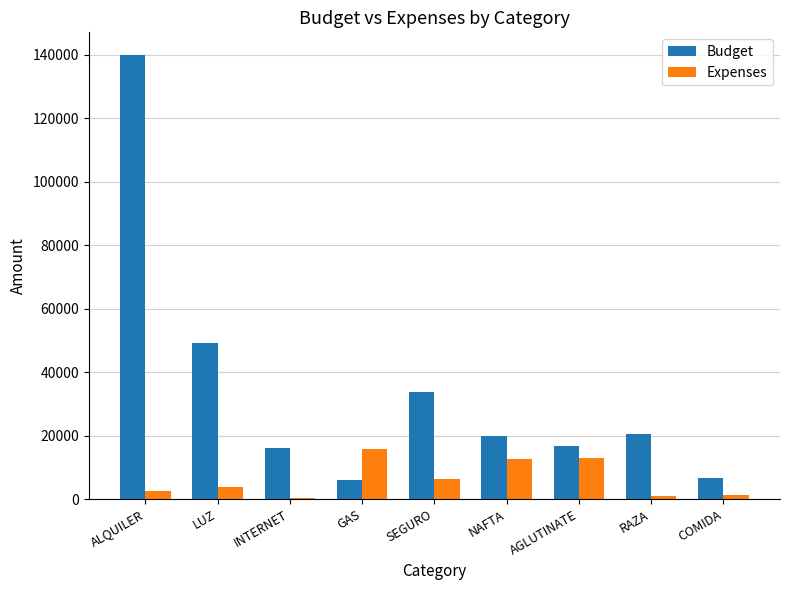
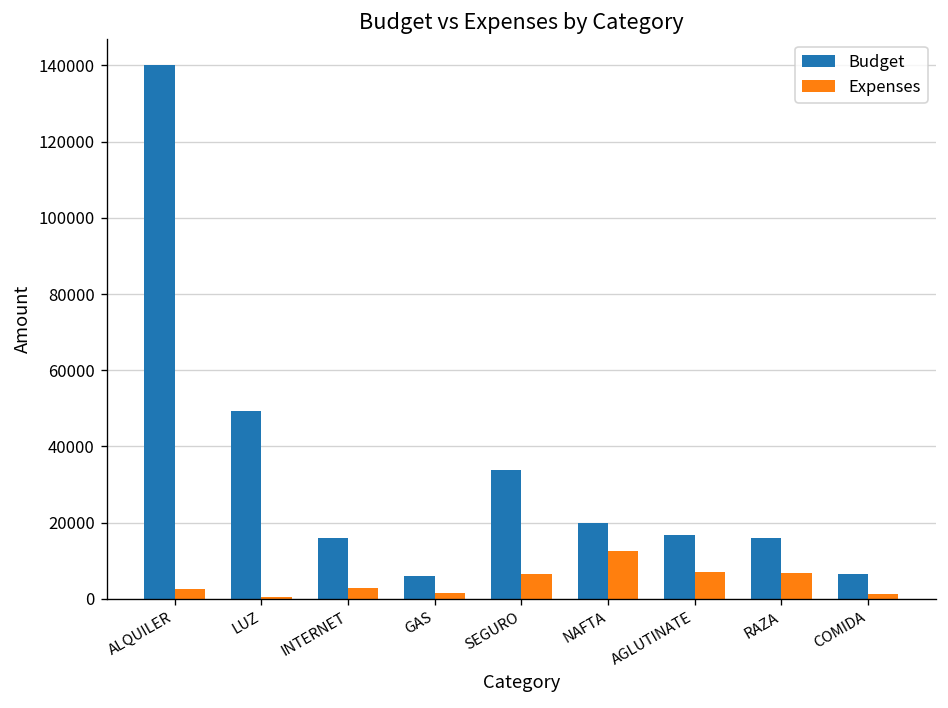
  {
    "Budget": {
      "ALQUILER": 140000,
      "LUZ": 49000,
      "INTERNET": 16000,
      "GAS": 6000,
      "SEGURO": 34000,
      "NAFTA": 20000,
      "AGLUTINATE": 17000,
-     "RAZA": 21000,
+     "RAZA": 16000,
      "COMIDA": 7000
    },
    "Expenses": {
      "ALQUILER": 3000,
-     "LUZ": 4000,
-     "INTERNET": 0,
-     "GAS": 16000,
+     "LUZ": 1000,
+     "INTERNET": 3000,
+     "GAS": 2000,
      "SEGURO": 6000,
      "NAFTA": 13000,
-     "AGLUTINATE": 13000,
-     "RAZA": 1000,
+     "AGLUTINATE": 7000,
+     "RAZA": 7000,
      "COMIDA": 1000
    }
  }
